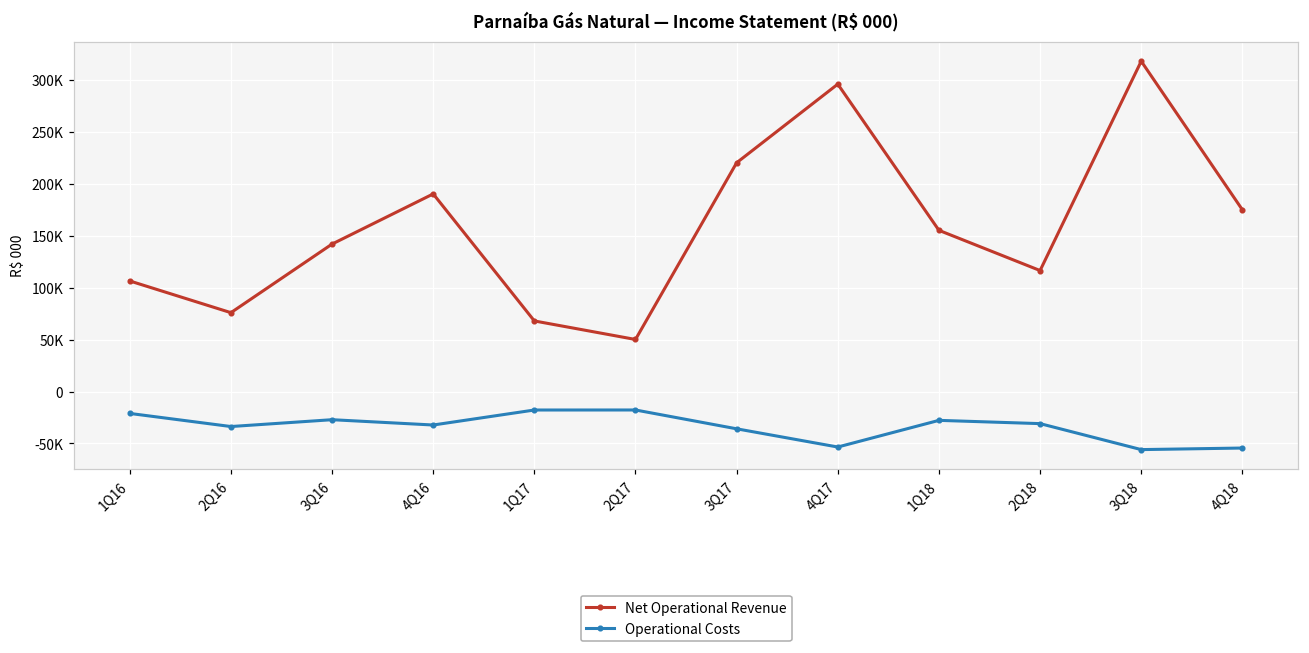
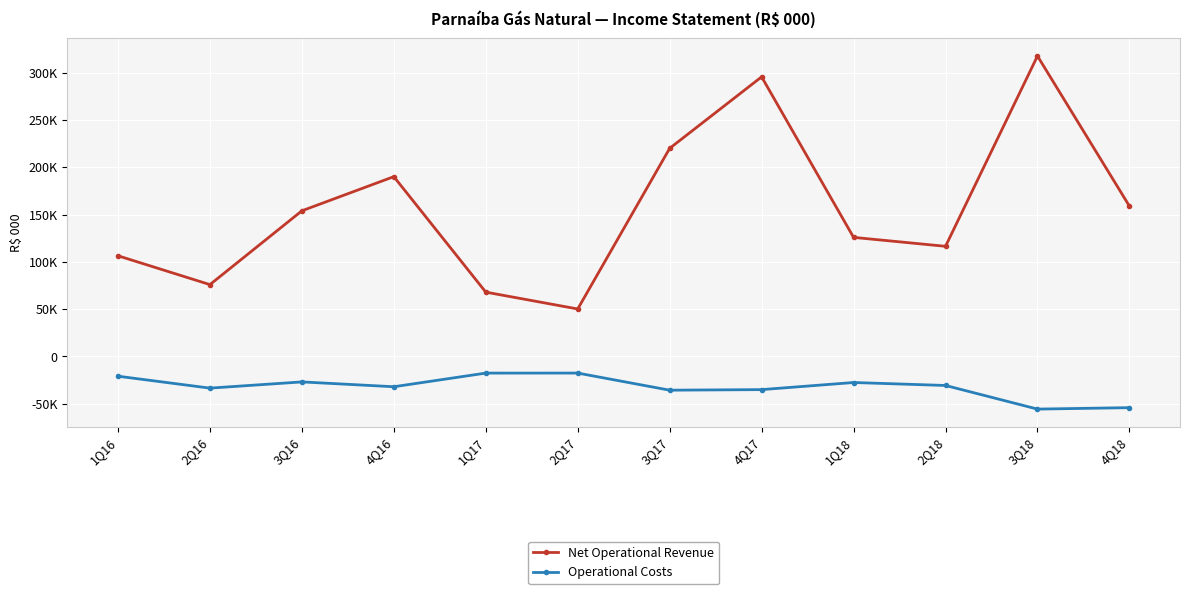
  {
    "Net Operational Revenue": {
      "1Q16": 110000,
      "2Q16": 80000,
-     "3Q16": 140000,
+     "3Q16": 150000,
      "4Q16": 190000,
      "1Q17": 70000,
      "2Q17": 50000,
      "3Q17": 220000,
      "4Q17": 300000,
-     "1Q18": 160000,
+     "1Q18": 130000,
      "2Q18": 120000,
      "3Q18": 320000,
-     "4Q18": 170000
+     "4Q18": 160000
    },
    "Operational Costs": {
      "1Q16": -20000,
      "2Q16": -30000,
      "3Q16": -30000,
      "4Q16": -30000,
      "1Q17": -20000,
      "2Q17": -20000,
      "3Q17": -40000,
-     "4Q17": -50000,
+     "4Q17": -40000,
      "1Q18": -30000,
      "2Q18": -30000,
      "3Q18": -60000,
      "4Q18": -50000
    }
  }
